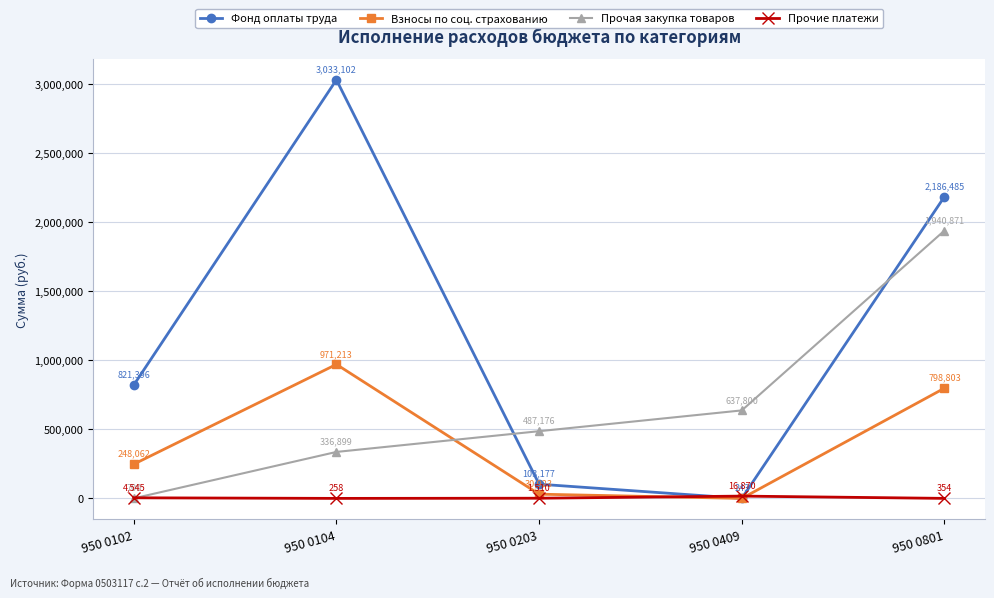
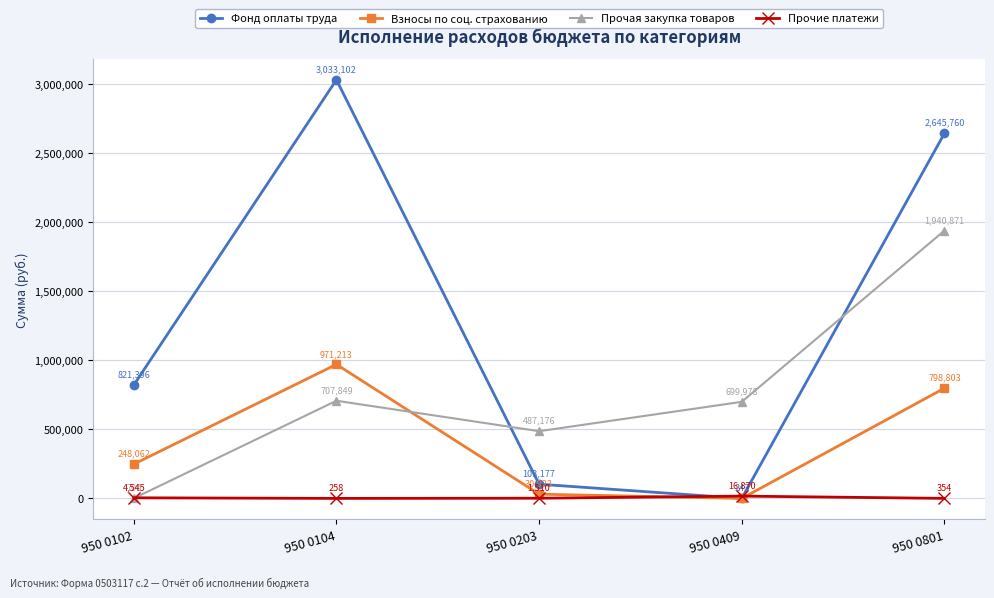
  {
    "Фонд оплаты труда": {
      "950 0102": "821,396",
      "950 0104": "3,033,102",
      "950 0203": "103,177",
-     "950 0801": "2,186,485"
+     "950 0801": "2,645,760"
    },
    "Взносы по соц. страхованию": {
      "950 0102": "248,062",
      "950 0104": "971,213",
      "950 0801": "798,803"
    },
    "Прочая закупка товаров": {
-     "950 0104": "336,899",
+     "950 0104": "707,849",
      "950 0203": "487,176",
-     "950 0409": "637,800",
+     "950 0409": "699,978",
      "950 0801": "1,940,871"
    },
    "Прочие платежи": {
      "950 0104": "258",
      "950 0801": "354"
    }
  }
